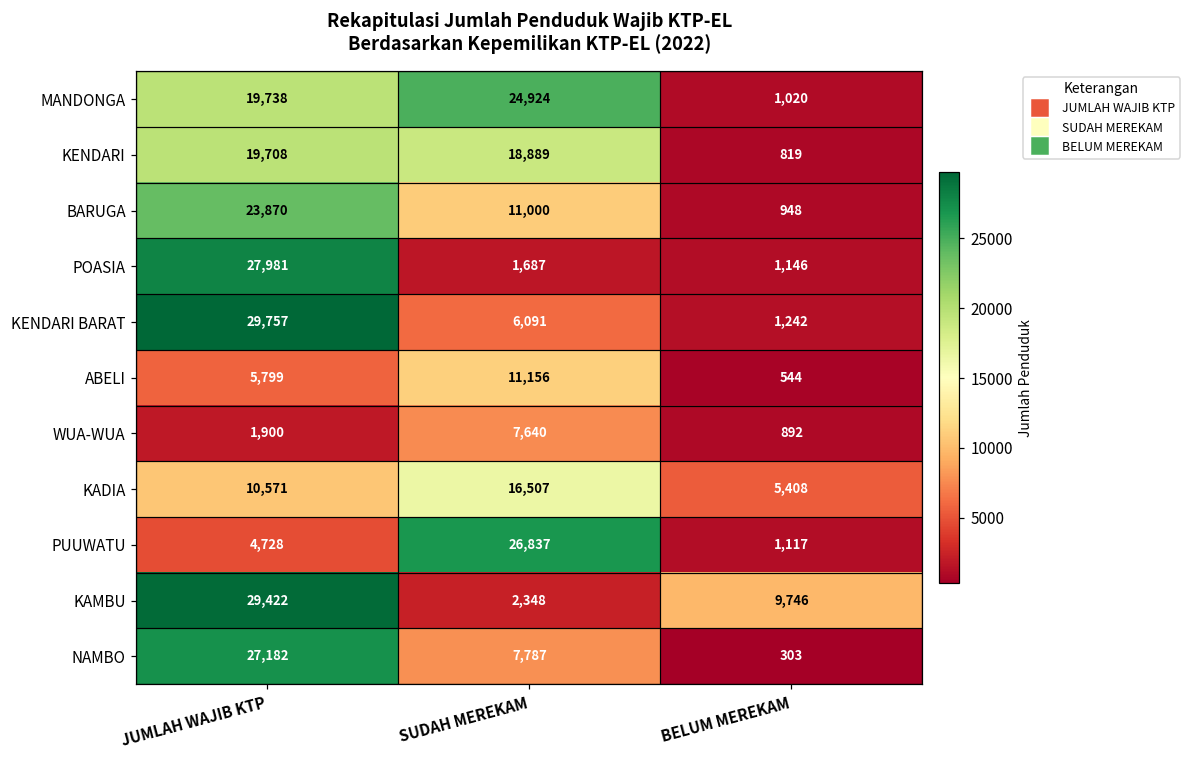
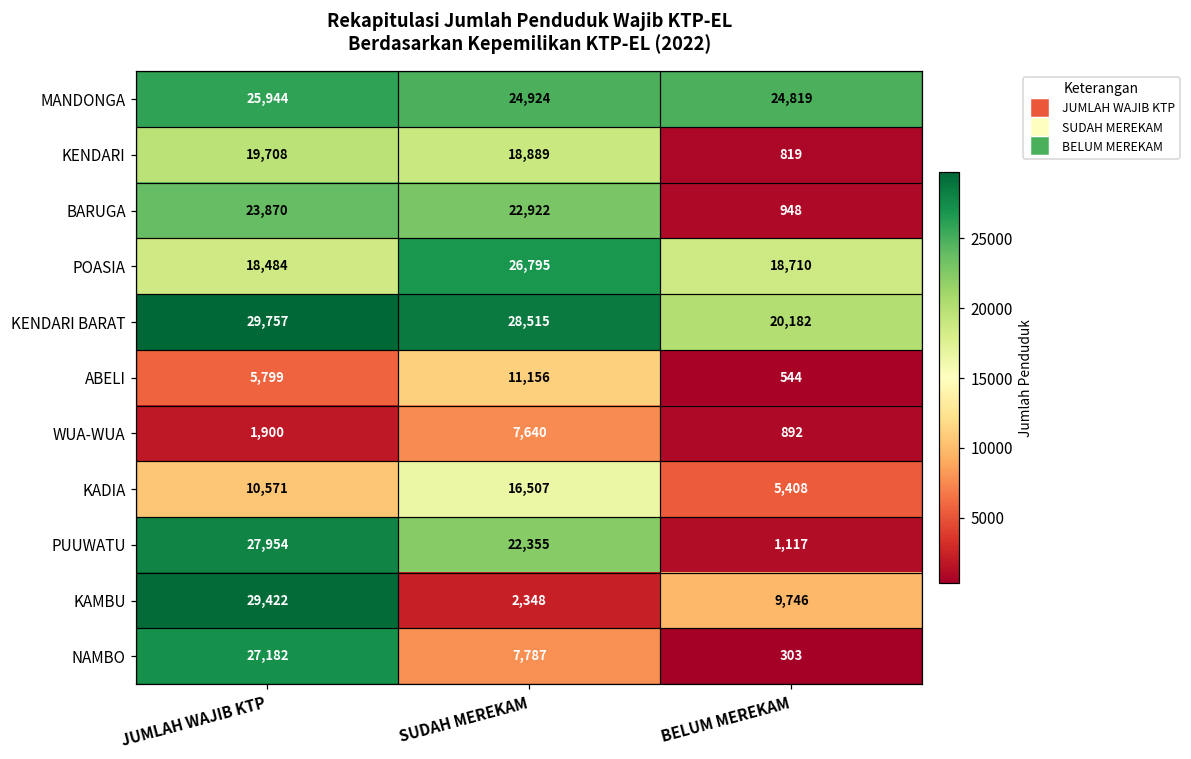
  {
    "MANDONGA": {
-     "JUMLAH WAJIB KTP": "19,738",
+     "JUMLAH WAJIB KTP": "25,944",
      "SUDAH MEREKAM": "24,924",
-     "BELUM MEREKAM": "1,020"
+     "BELUM MEREKAM": "24,819"
    },
    "KENDARI": {
      "JUMLAH WAJIB KTP": "19,708",
      "SUDAH MEREKAM": "18,889",
      "BELUM MEREKAM": "819"
    },
    "BARUGA": {
      "JUMLAH WAJIB KTP": "23,870",
-     "SUDAH MEREKAM": "11,000",
+     "SUDAH MEREKAM": "22,922",
      "BELUM MEREKAM": "948"
    },
    "POASIA": {
-     "JUMLAH WAJIB KTP": "27,981",
-     "SUDAH MEREKAM": "1,687",
-     "BELUM MEREKAM": "1,146"
+     "JUMLAH WAJIB KTP": "18,484",
+     "SUDAH MEREKAM": "26,795",
+     "BELUM MEREKAM": "18,710"
    },
    "KENDARI BARAT": {
      "JUMLAH WAJIB KTP": "29,757",
-     "SUDAH MEREKAM": "6,091",
-     "BELUM MEREKAM": "1,242"
+     "SUDAH MEREKAM": "28,515",
+     "BELUM MEREKAM": "20,182"
    },
    "ABELI": {
      "JUMLAH WAJIB KTP": "5,799",
      "SUDAH MEREKAM": "11,156",
      "BELUM MEREKAM": "544"
    },
    "WUA-WUA": {
      "JUMLAH WAJIB KTP": "1,900",
      "SUDAH MEREKAM": "7,640",
      "BELUM MEREKAM": "892"
    },
    "KADIA": {
      "JUMLAH WAJIB KTP": "10,571",
      "SUDAH MEREKAM": "16,507",
      "BELUM MEREKAM": "5,408"
    },
    "PUUWATU": {
-     "JUMLAH WAJIB KTP": "4,728",
-     "SUDAH MEREKAM": "26,837",
+     "JUMLAH WAJIB KTP": "27,954",
+     "SUDAH MEREKAM": "22,355",
      "BELUM MEREKAM": "1,117"
    },
    "KAMBU": {
      "JUMLAH WAJIB KTP": "29,422",
      "SUDAH MEREKAM": "2,348",
      "BELUM MEREKAM": "9,746"
    },
    "NAMBO": {
      "JUMLAH WAJIB KTP": "27,182",
      "SUDAH MEREKAM": "7,787",
      "BELUM MEREKAM": "303"
    }
  }
